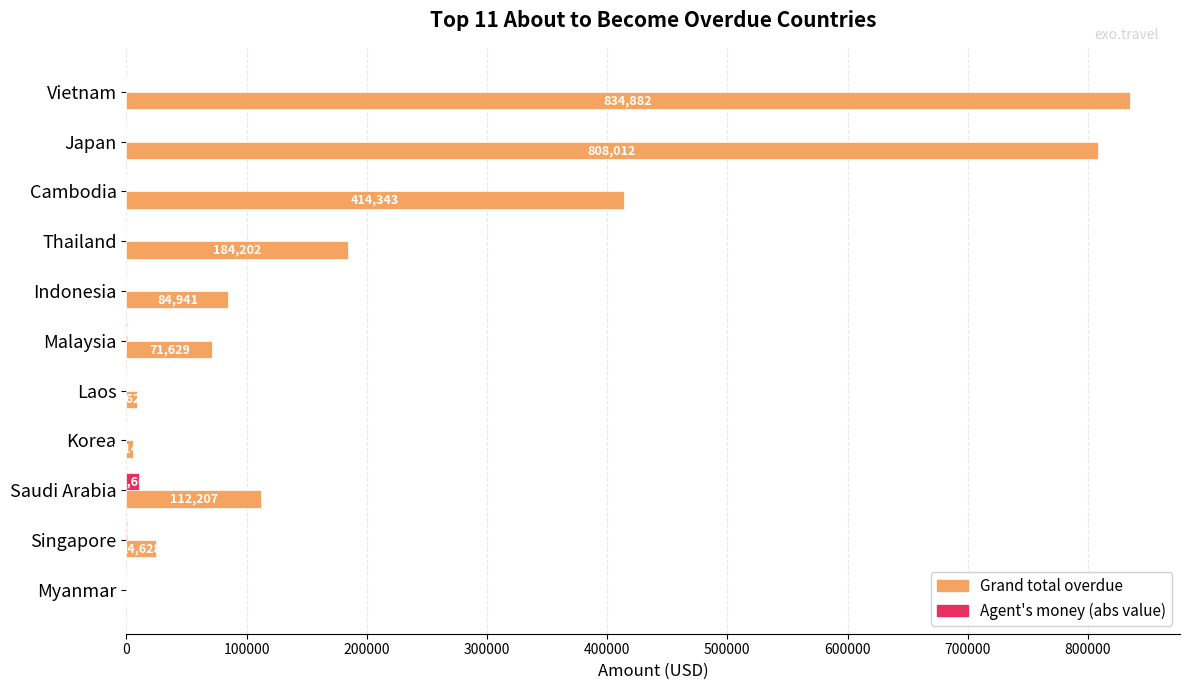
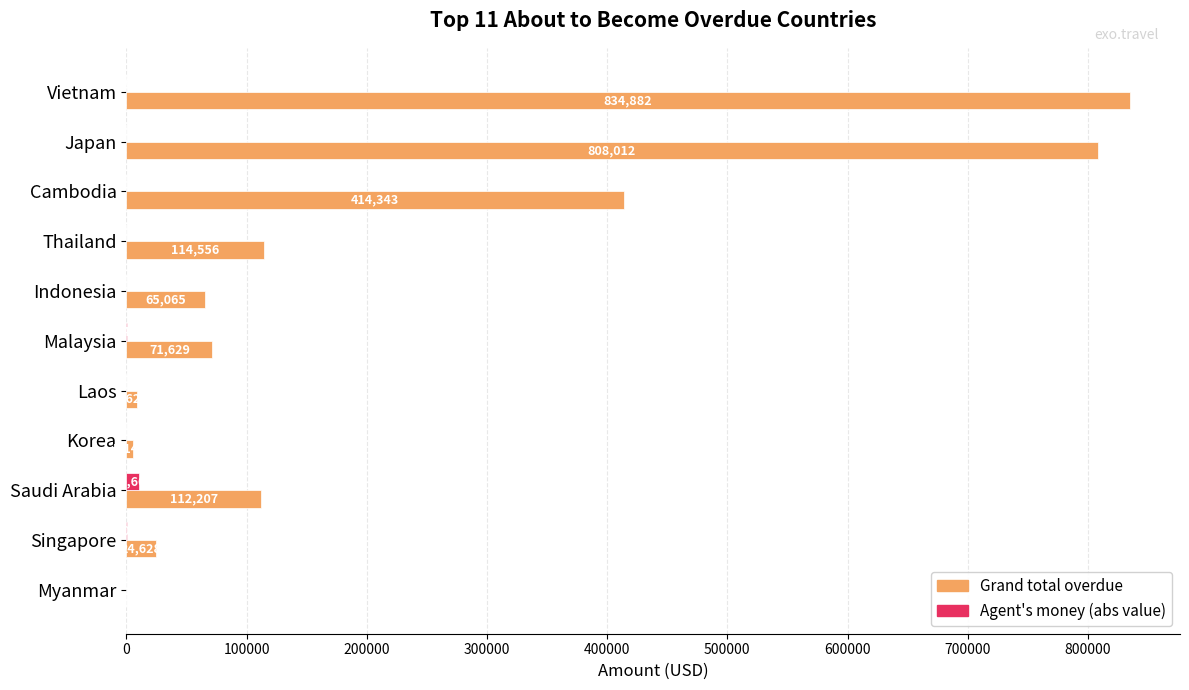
  {
    "Grand total overdue": {
      "Vietnam": "834,882",
      "Japan": "808,012",
      "Cambodia": "414,343",
-     "Thailand": "184,202",
-     "Indonesia": "84,941",
+     "Thailand": "114,556",
+     "Indonesia": "65,065",
      "Malaysia": "71,629",
      "Saudi Arabia": "112,207",
      "Singapore": "24,628"
    },
    "Agent's money (abs value)": {
      "Japan": "0",
      "Cambodia": "0",
      "Thailand": "0",
      "Indonesia": "0",
      "Laos": "0",
      "Korea": "0",
      "Saudi Arabia": "11000",
      "Myanmar": "0"
    }
  }
